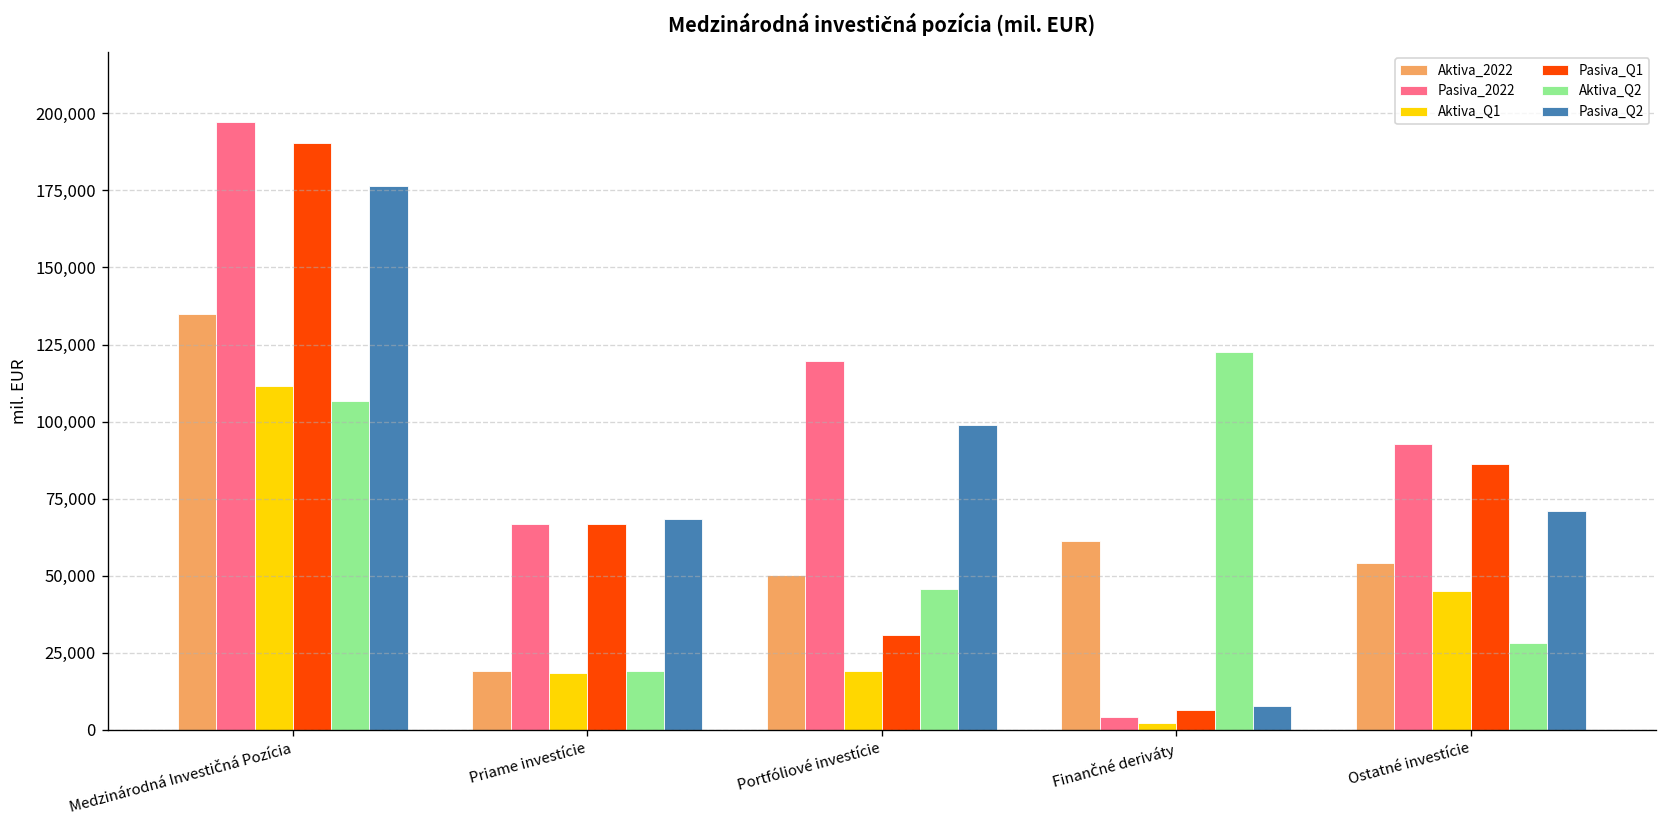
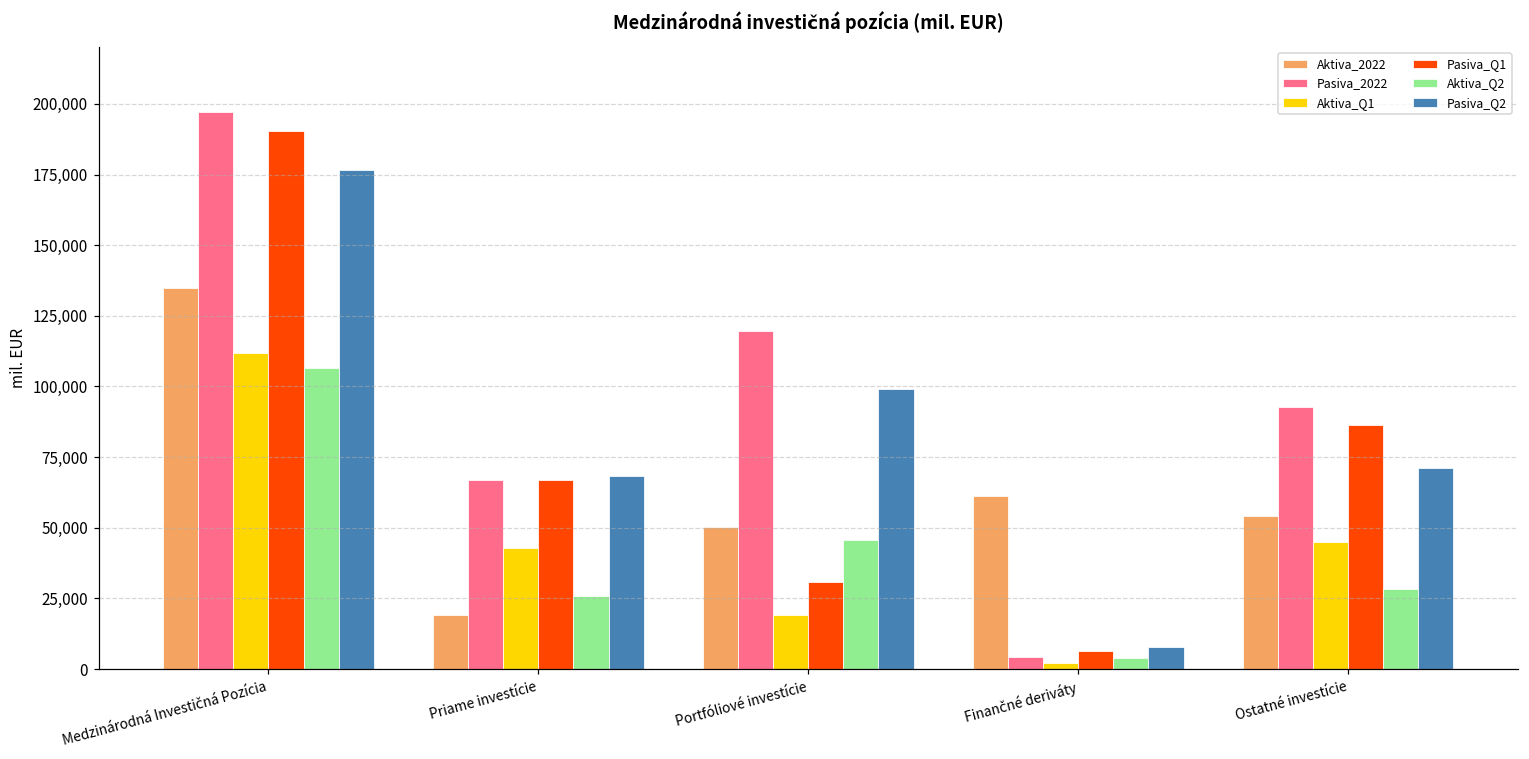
  {
    "Aktiva_2022": {
      "Medzinárodná Investičná Pozícia": "135,000",
      "Priame investície": "19,000",
      "Portfóliové investície": "50,000",
      "Finančné deriváty": "61,000",
      "Ostatné investície": "54,000"
    },
    "Pasiva_2022": {
      "Medzinárodná Investičná Pozícia": "197,000",
      "Priame investície": "67,000",
      "Portfóliové investície": "120,000",
      "Finančné deriváty": "4,000",
      "Ostatné investície": "93,000"
    },
    "Aktiva_Q1": {
      "Medzinárodná Investičná Pozícia": "112,000",
-     "Priame investície": "19,000",
+     "Priame investície": "43,000",
      "Portfóliové investície": "19,000",
      "Finančné deriváty": "2,000",
      "Ostatné investície": "45,000"
    },
    "Pasiva_Q1": {
      "Medzinárodná Investičná Pozícia": "190,000",
      "Priame investície": "67,000",
      "Portfóliové investície": "31,000",
      "Finančné deriváty": "6,000",
      "Ostatné investície": "86,000"
    },
    "Aktiva_Q2": {
      "Medzinárodná Investičná Pozícia": "107,000",
-     "Priame investície": "19,000",
+     "Priame investície": "26,000",
      "Portfóliové investície": "46,000",
-     "Finančné deriváty": "123,000",
+     "Finančné deriváty": "4,000",
      "Ostatné investície": "28,000"
    },
    "Pasiva_Q2": {
      "Medzinárodná Investičná Pozícia": "176,000",
      "Priame investície": "68,000",
      "Portfóliové investície": "99,000",
      "Finančné deriváty": "8,000",
      "Ostatné investície": "71,000"
    }
  }
